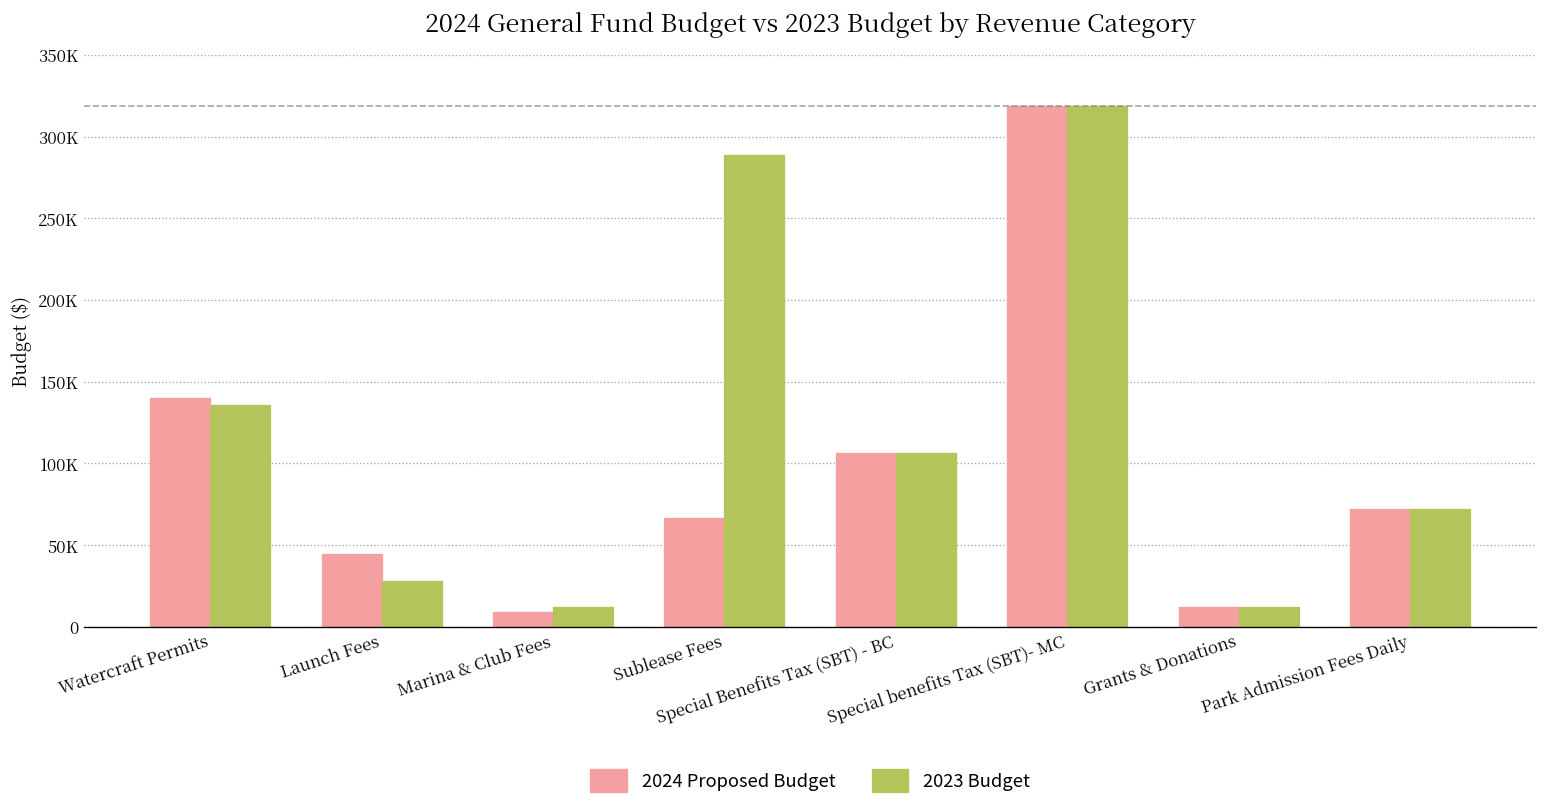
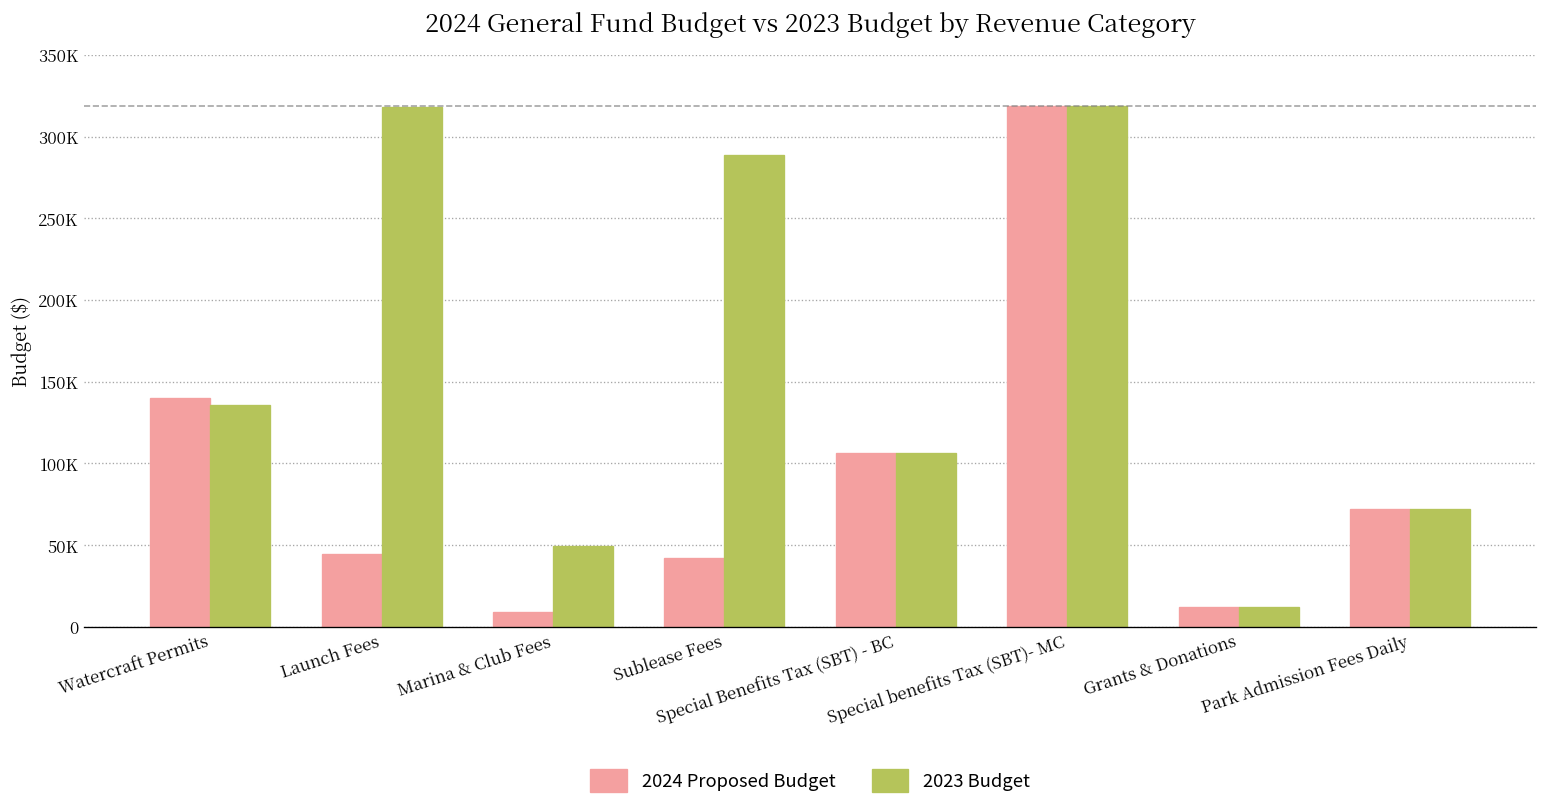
  {
    "2024 Proposed Budget": {
      "Watercraft Permits": 140000,
      "Launch Fees": 45000,
      "Marina & Club Fees": 9000,
-     "Sublease Fees": 67000,
+     "Sublease Fees": 42000,
      "Special Benefits Tax (SBT) - BC": 106000,
      "Special benefits Tax (SBT)- MC": 319000,
      "Grants & Donations": 12000,
      "Park Admission Fees Daily": 72000
    },
    "2023 Budget": {
      "Watercraft Permits": 136000,
-     "Launch Fees": 28000,
-     "Marina & Club Fees": 12000,
+     "Launch Fees": 318000,
+     "Marina & Club Fees": 49000,
      "Sublease Fees": 289000,
      "Special Benefits Tax (SBT) - BC": 106000,
      "Special benefits Tax (SBT)- MC": 319000,
      "Grants & Donations": 12000,
      "Park Admission Fees Daily": 72000
    }
  }
